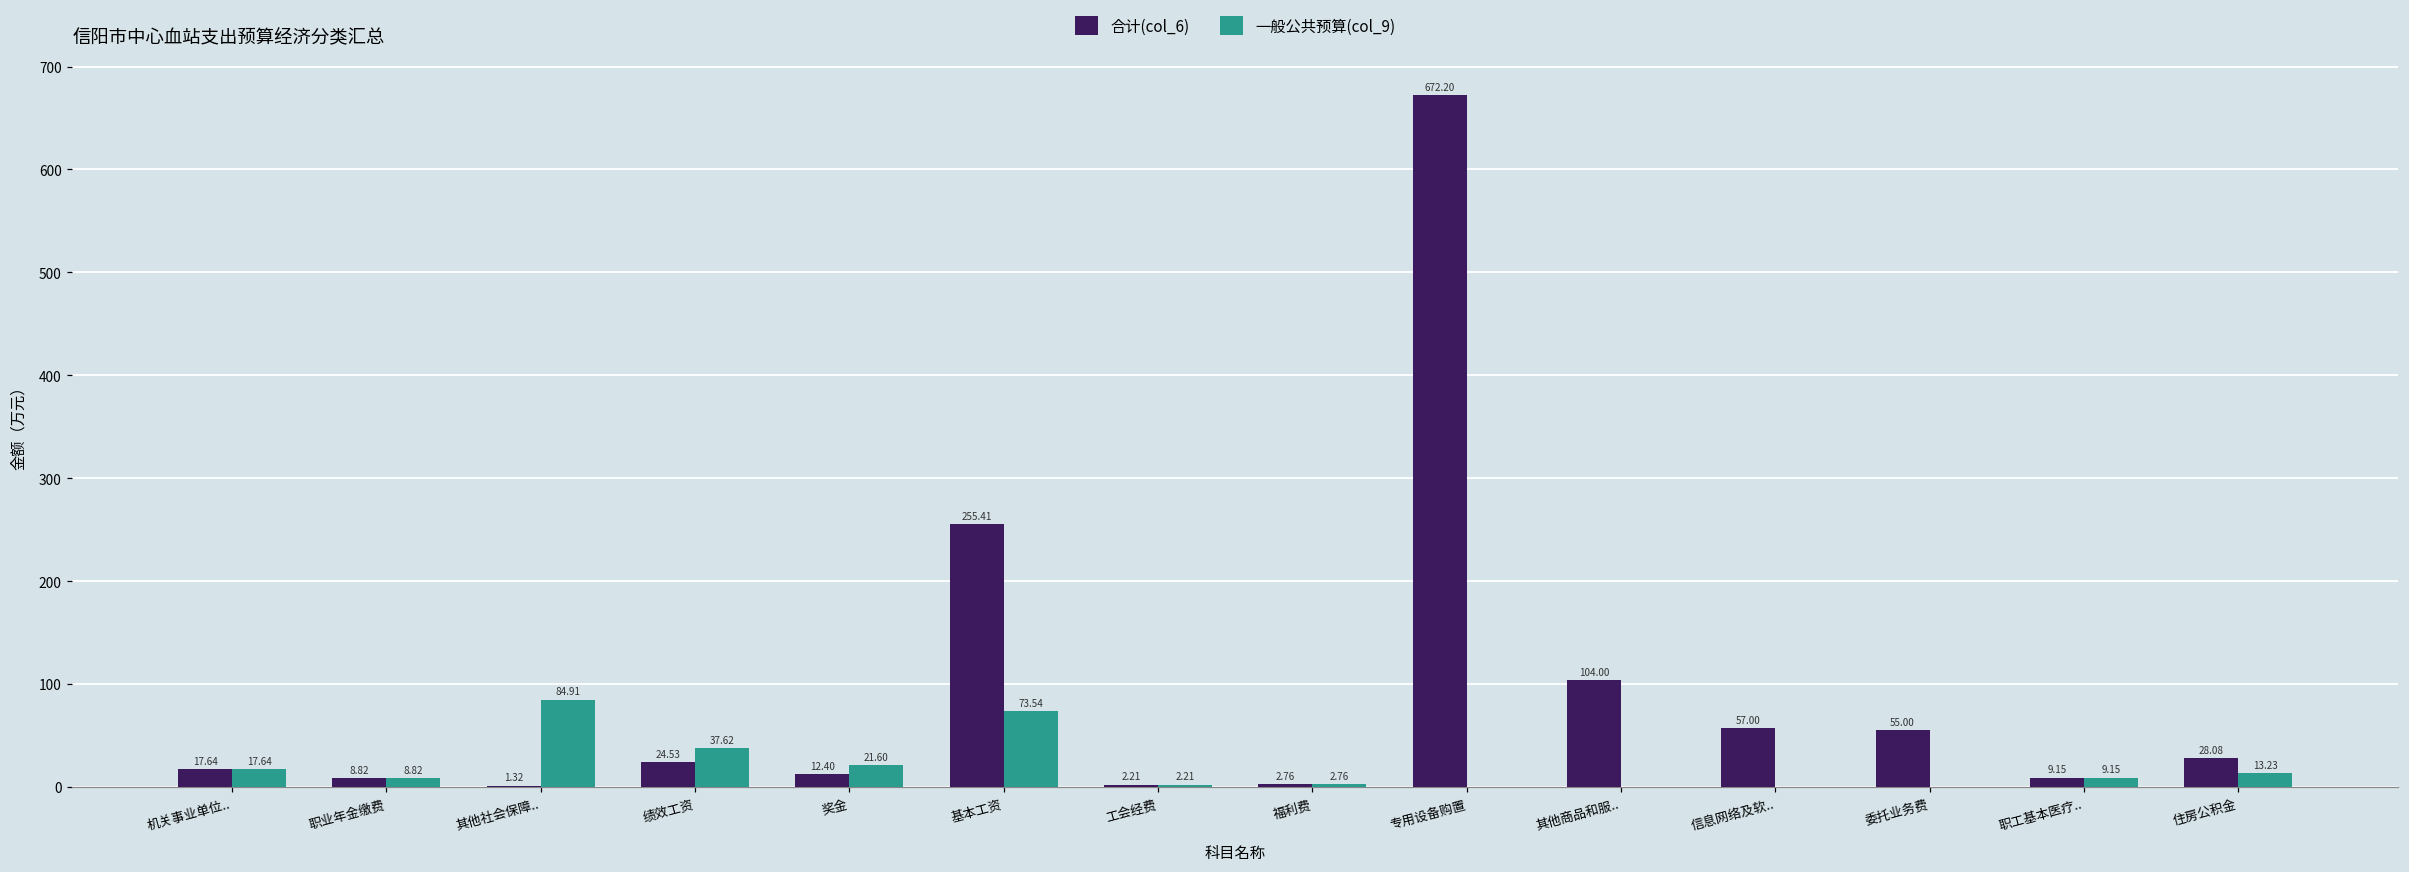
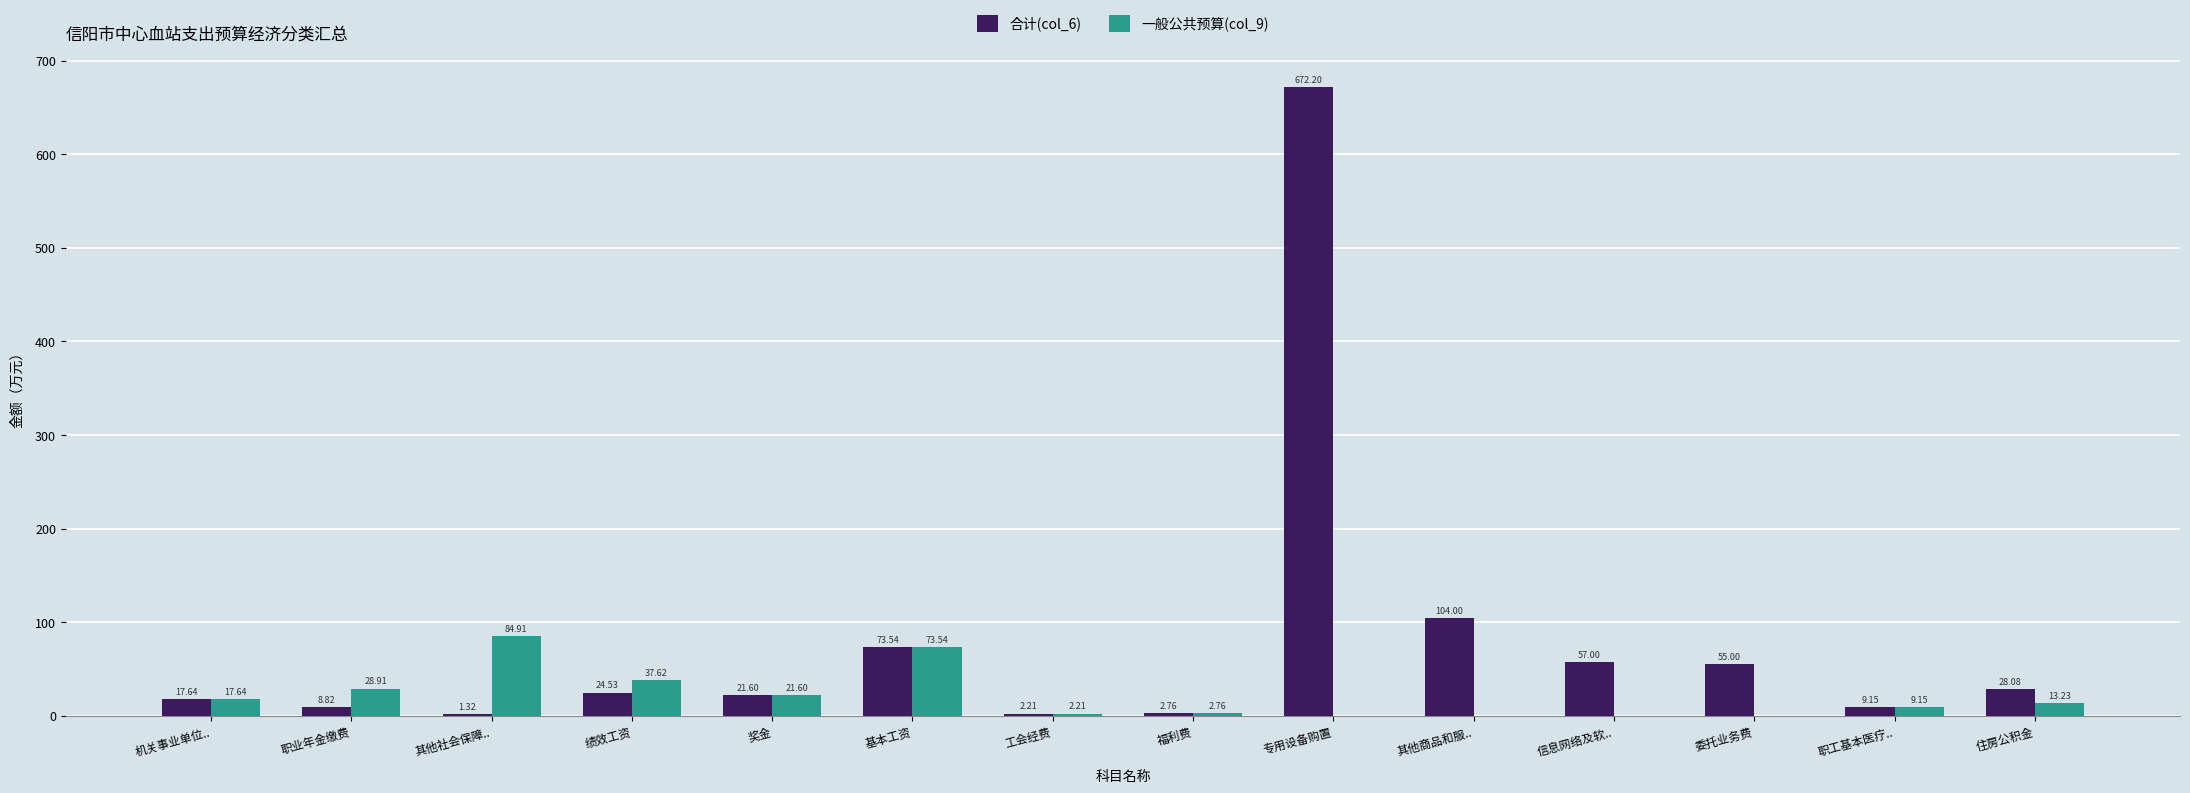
  {
    "合计(col_6)": {
      "机关事业单位..": 17.64,
      "职业年金缴费": 8.82,
      "其他社会保障..": 1.32,
      "绩效工资": 24.53,
-     "奖金": 12.40,
-     "基本工资": 255.41,
+     "奖金": 21.60,
+     "基本工资": 73.54,
      "工会经费": 2.21,
      "福利费": 2.76,
      "专用设备购置": 672.20,
      "其他商品和服..": 104.00,
      "信息网络及软..": 57.00,
      "委托业务费": 55.00,
      "职工基本医疗..": 9.15,
      "住房公积金": 28.08
    },
    "一般公共预算(col_9)": {
      "机关事业单位..": 17.64,
-     "职业年金缴费": 8.82,
+     "职业年金缴费": 28.91,
      "其他社会保障..": 84.91,
      "绩效工资": 37.62,
      "奖金": 21.60,
      "基本工资": 73.54,
      "工会经费": 2.21,
      "福利费": 2.76,
      "职工基本医疗..": 9.15,
      "住房公积金": 13.23
    }
  }
